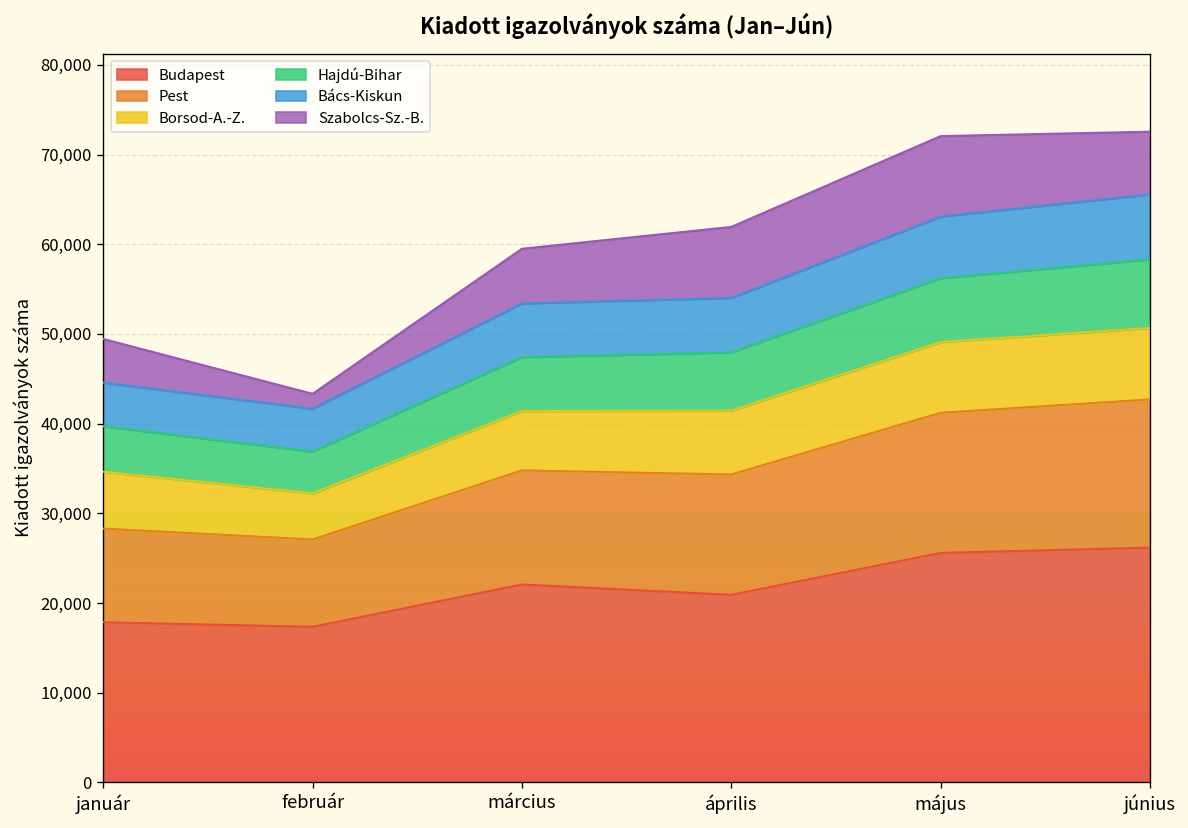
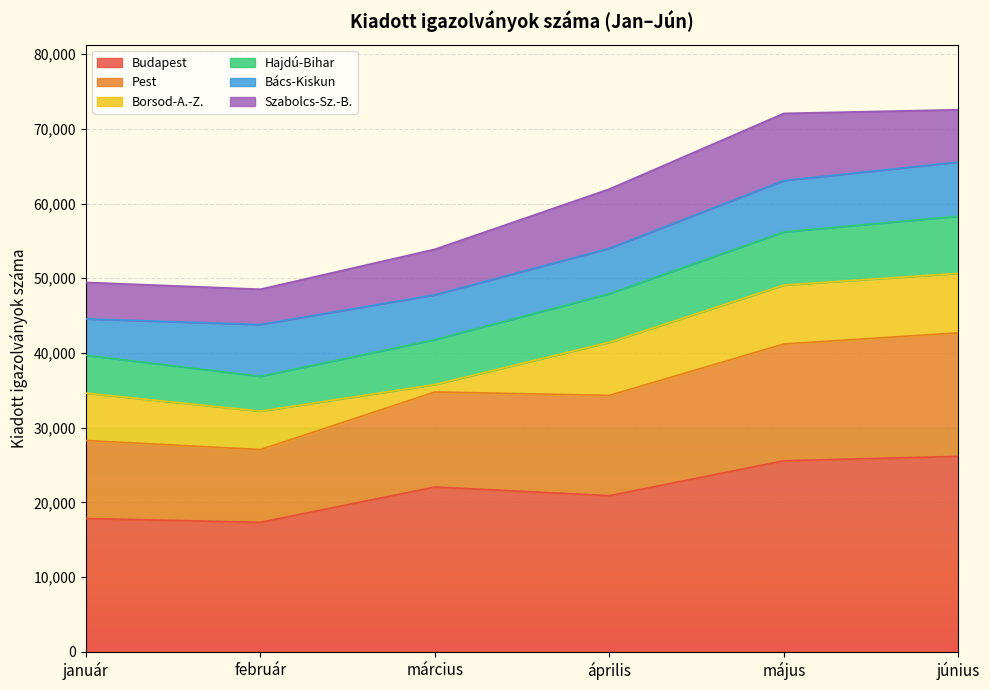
  {
    "Borsod-A.-Z.": {
      "január": "6,000",
      "február": "5,000",
-     "március": "7,000",
+     "március": "1,000",
      "április": "7,000",
      "május": "8,000",
      "június": "8,000"
    },
    "Hajdú-Bihar": {
      "január": "5,000",
      "február": "5,000",
      "március": "6,000",
      "április": "6,000",
      "május": "7,000",
      "június": "8,000"
    },
    "Bács-Kiskun": {
      "január": "5,000",
-     "február": "5,000",
+     "február": "7,000",
      "március": "6,000",
      "április": "6,000",
      "május": "7,000",
      "június": "7,000"
    },
    "Szabolcs-Sz.-B.": {
      "január": "5,000",
-     "február": "2,000",
+     "február": "5,000",
      "március": "6,000",
      "április": "8,000",
      "május": "9,000",
      "június": "7,000"
    }
  }
